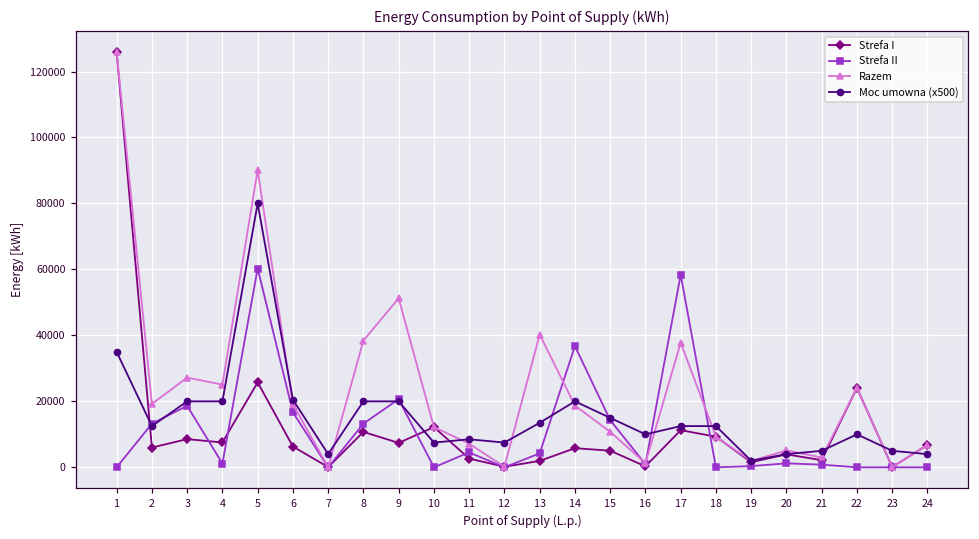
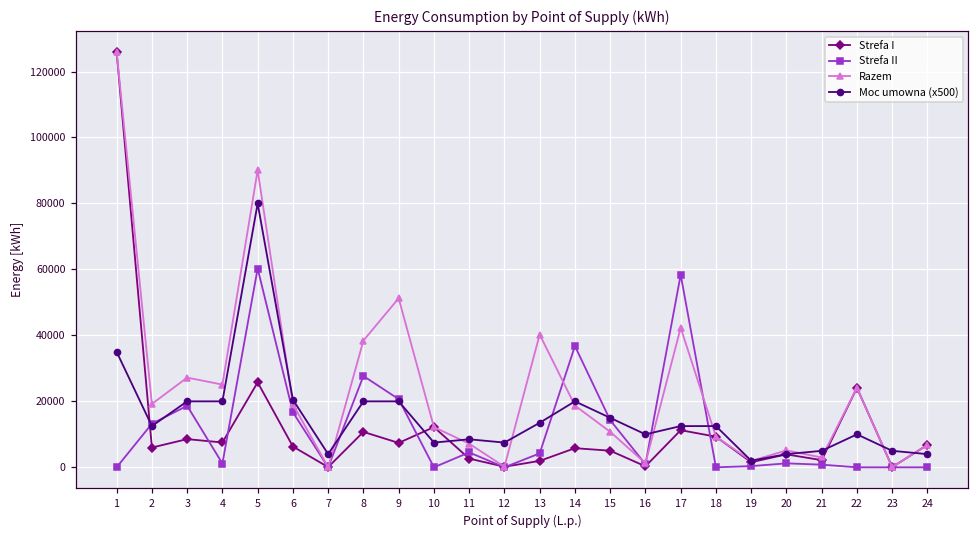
  {
    "Strefa II": {
      "1": 0,
      "3": 19000,
      "4": 1000,
      "5": 60000,
      "6": 17000,
-     "8": 13000,
+     "8": 28000,
      "10": 0,
      "11": 5000,
      "13": 4000,
      "14": 37000,
      "17": 58000,
      "18": 0,
      "19": 0,
      "20": 1000,
      "21": 1000,
      "22": 0,
      "24": 0
    },
    "Razem": {
      "2": 19000,
      "3": 27000,
      "4": 25000,
      "5": 90000,
      "6": 19000,
      "8": 38000,
      "9": 51000,
      "11": 7000,
      "13": 40000,
      "14": 19000,
      "15": 11000,
-     "17": 38000,
+     "17": 42000,
      "20": 5000
    }
  }
